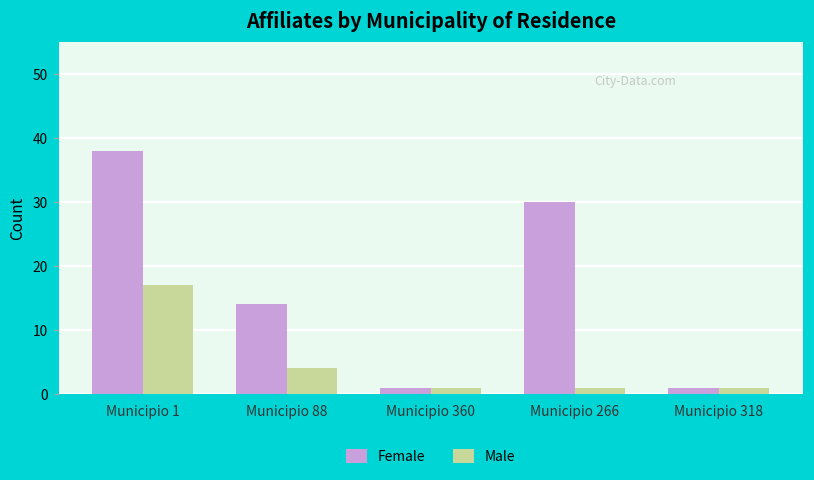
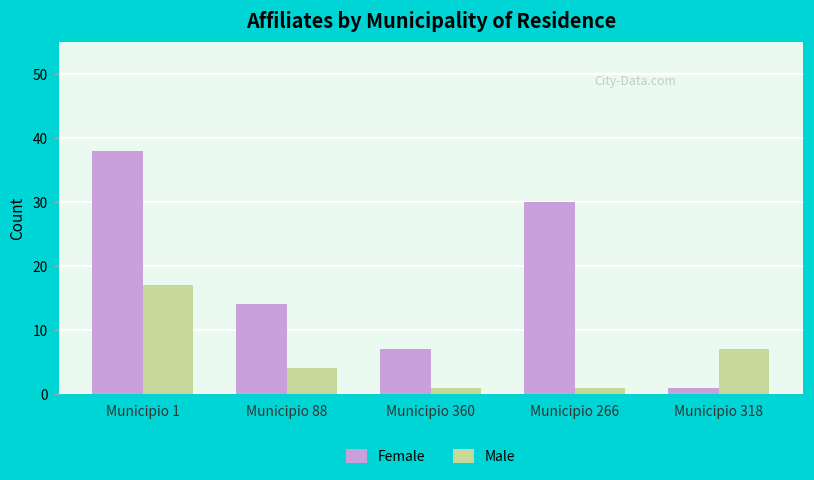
  {
    "Female": {
      "Municipio 1": 38,
      "Municipio 88": 14,
-     "Municipio 360": 1,
+     "Municipio 360": 7,
      "Municipio 266": 30,
      "Municipio 318": 1
    },
    "Male": {
      "Municipio 1": 17,
      "Municipio 88": 4,
      "Municipio 360": 1,
      "Municipio 266": 1,
-     "Municipio 318": 1
+     "Municipio 318": 7
    }
  }
